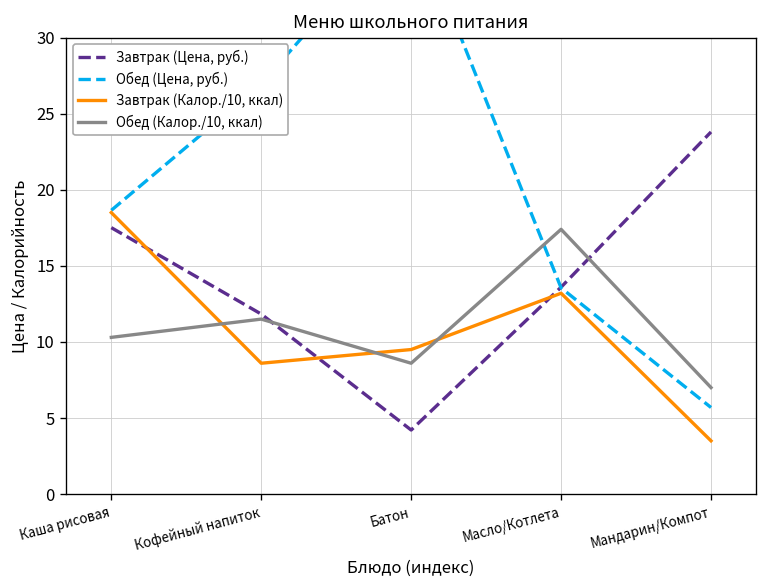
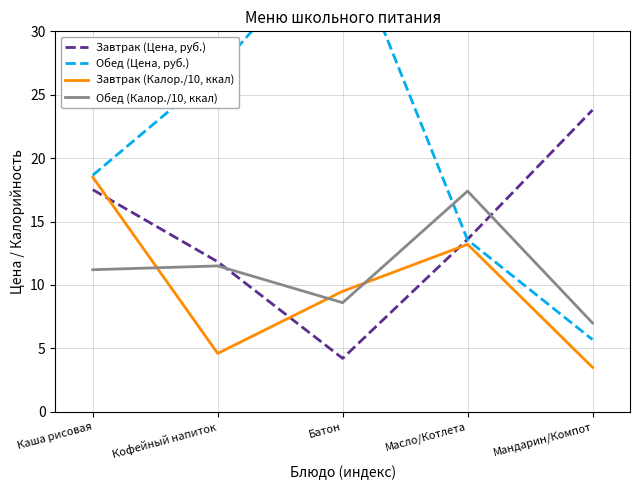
  {
    "Завтрак (Цена, руб.)": {
      "Каша рисовая": 17.5,
      "Кофейный напиток": 11.8,
      "Батон": 4.2,
      "Мандарин/Компот": 23.8
    },
    "Обед (Цена, руб.)": {
      "Мандарин/Компот": 5.7
    },
    "Завтрак (Калор./10, ккал)": {
-     "Кофейный напиток": 8.6,
+     "Кофейный напиток": 4.6,
      "Батон": 9.5,
      "Масло/Котлета": 13.2,
      "Мандарин/Компот": 3.5
    },
    "Обед (Калор./10, ккал)": {
-     "Каша рисовая": 10.3,
+     "Каша рисовая": 11.2,
      "Кофейный напиток": 11.5,
      "Батон": 8.6,
      "Масло/Котлета": 17.4,
      "Мандарин/Компот": 7.0
    }
  }
